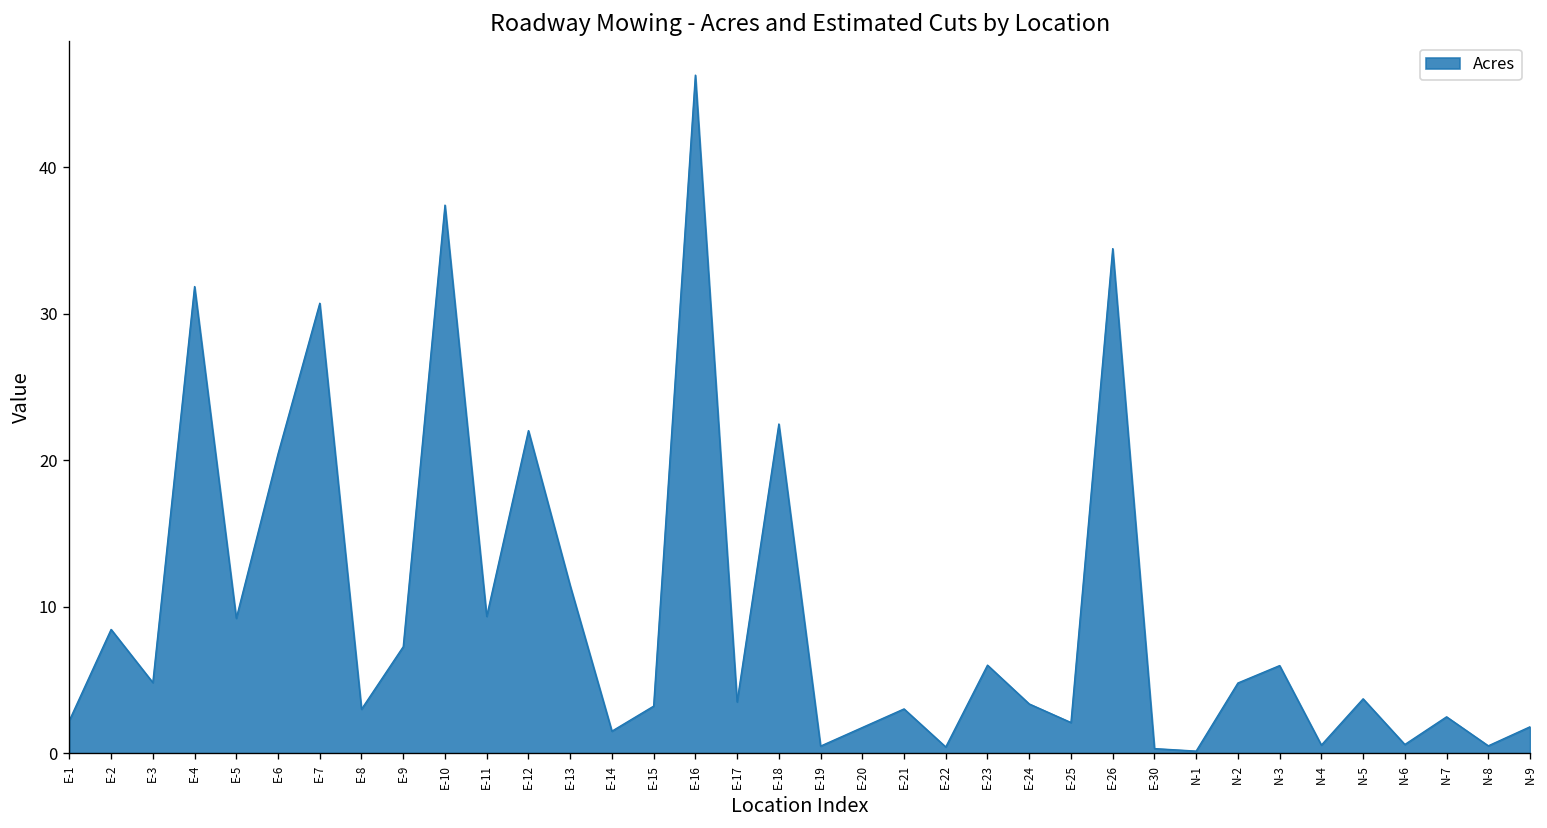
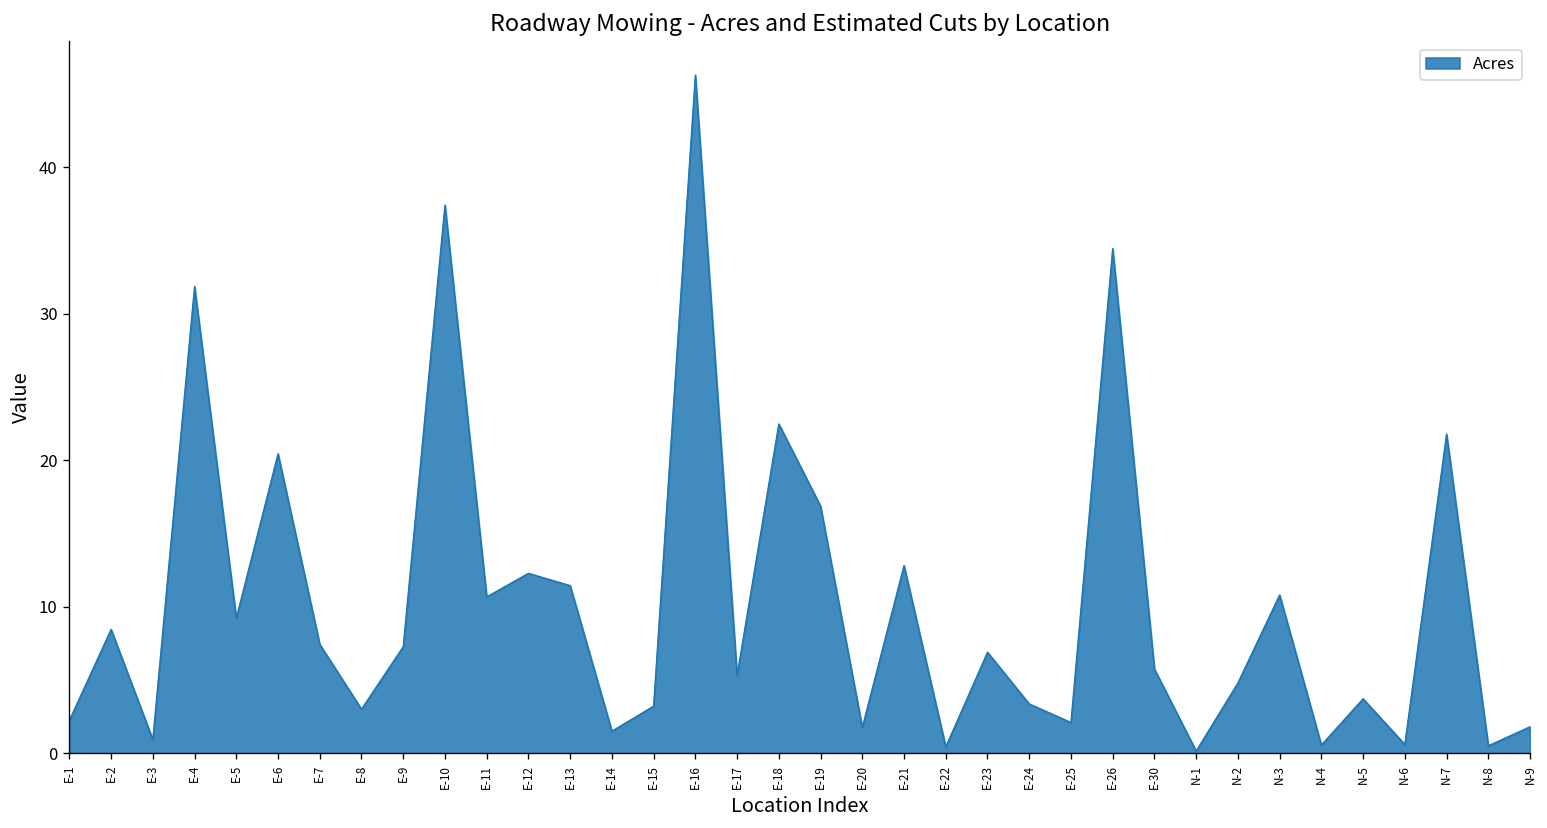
  {
    "E-1": 2.2,
    "E-2": 8.5,
-   "E-3": 4.8,
+   "E-3": 0.9,
    "E-4": 31.9,
    "E-5": 9.2,
    "E-6": 20.4,
-   "E-7": 30.7,
+   "E-7": 7.4,
    "E-8": 3.0,
    "E-9": 7.3,
    "E-10": 37.4,
-   "E-11": 9.3,
-   "E-12": 22.0,
+   "E-11": 10.7,
+   "E-12": 12.3,
    "E-13": 11.4,
    "E-14": 1.5,
    "E-15": 3.2,
    "E-16": 46.3,
-   "E-17": 3.5,
+   "E-17": 5.3,
    "E-18": 22.5,
-   "E-19": 0.5,
+   "E-19": 16.9,
    "E-20": 1.8,
-   "E-21": 3.0,
+   "E-21": 12.8,
    "E-22": 0.4,
-   "E-23": 6.0,
+   "E-23": 6.9,
    "E-24": 3.4,
    "E-25": 2.1,
    "E-26": 34.5,
-   "E-30": 0.3,
+   "E-30": 5.7,
    "N-1": 0.1,
    "N-2": 4.8,
-   "N-3": 6.0,
+   "N-3": 10.8,
    "N-4": 0.6,
    "N-5": 3.7,
    "N-6": 0.6,
-   "N-7": 2.5,
+   "N-7": 21.8,
    "N-8": 0.5,
    "N-9": 1.8
  }
